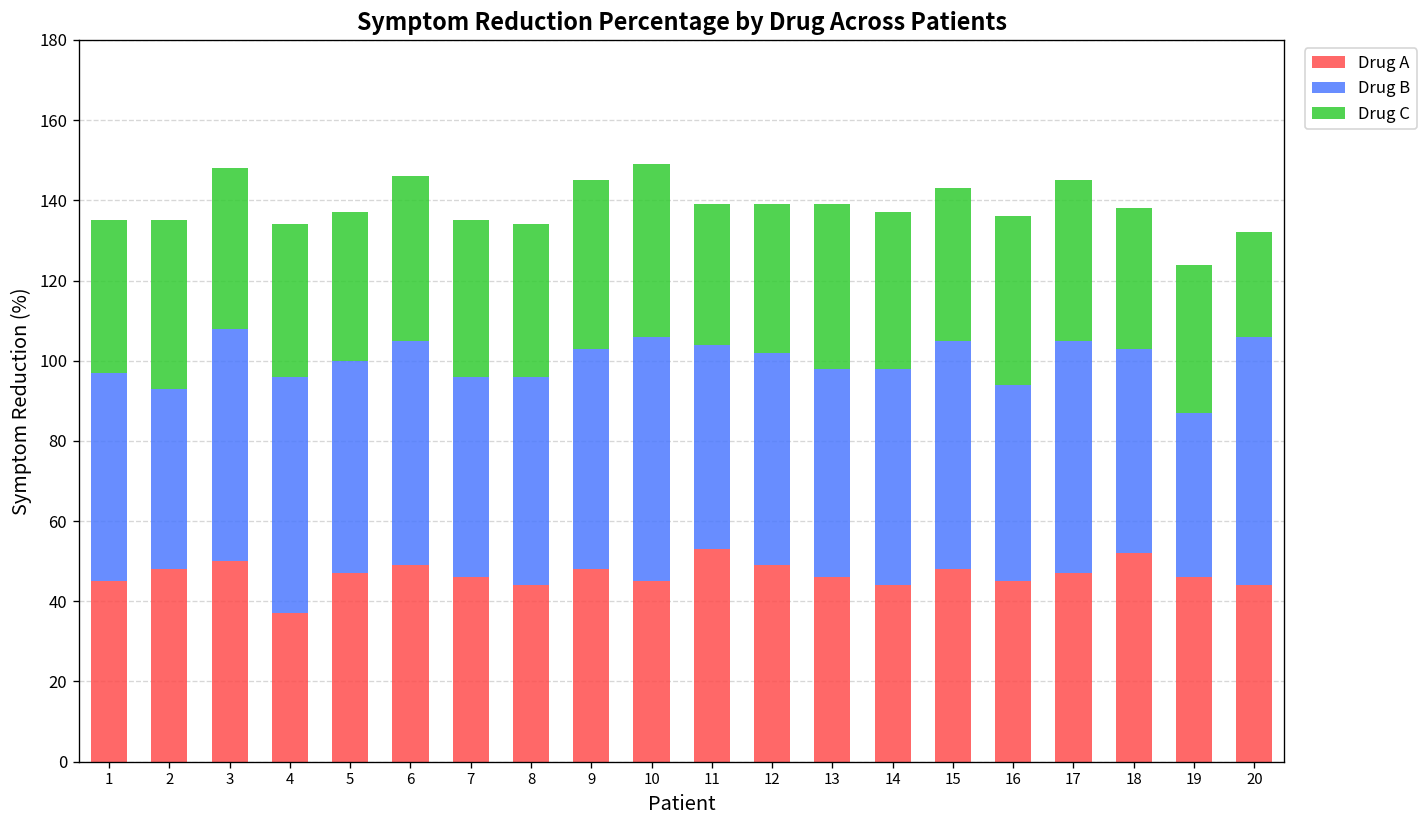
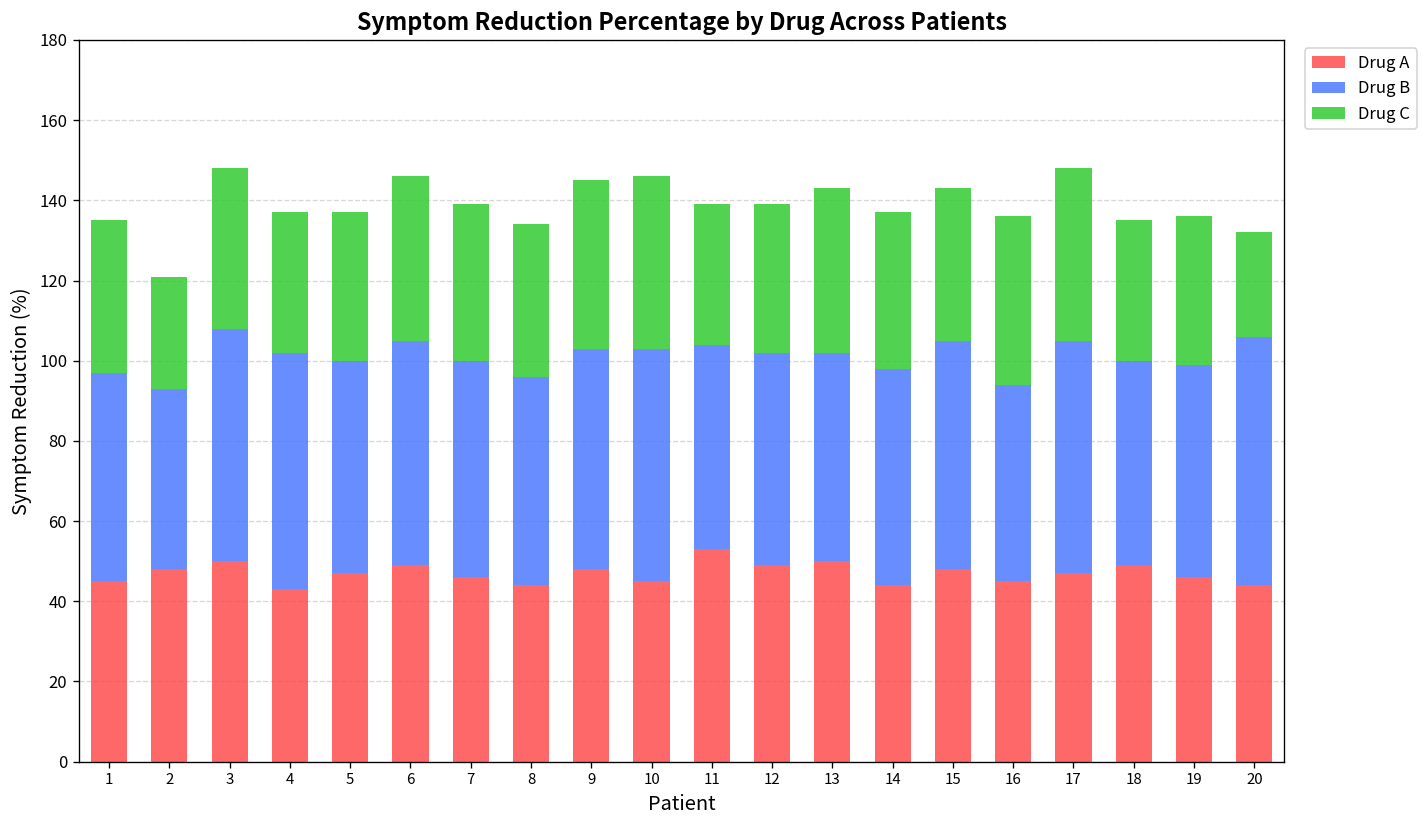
  {
    "Drug A": {
      "1": 45,
      "2": 48,
      "3": 50,
-     "4": 37,
+     "4": 43,
      "5": 47,
      "6": 49,
      "7": 46,
      "8": 44,
      "9": 48,
      "10": 45,
      "11": 53,
      "12": 49,
-     "13": 46,
+     "13": 50,
      "14": 44,
      "15": 48,
      "16": 45,
      "17": 47,
-     "18": 52,
+     "18": 49,
      "19": 46,
      "20": 44
    },
    "Drug B": {
      "1": 52,
      "2": 45,
      "3": 58,
      "4": 59,
      "5": 53,
      "6": 56,
-     "7": 50,
+     "7": 54,
      "8": 52,
      "9": 55,
-     "10": 61,
+     "10": 58,
      "11": 51,
      "12": 53,
      "13": 52,
      "14": 54,
      "15": 57,
      "16": 49,
      "17": 58,
      "18": 51,
-     "19": 41,
+     "19": 53,
      "20": 62
    },
    "Drug C": {
      "1": 38,
-     "2": 42,
+     "2": 28,
      "3": 40,
-     "4": 38,
+     "4": 35,
      "5": 37,
      "6": 41,
      "7": 39,
      "8": 38,
      "9": 42,
      "10": 43,
      "11": 35,
      "12": 37,
      "13": 41,
      "14": 39,
      "15": 38,
      "16": 42,
-     "17": 40,
+     "17": 43,
      "18": 35,
      "19": 37,
      "20": 26
    }
  }
